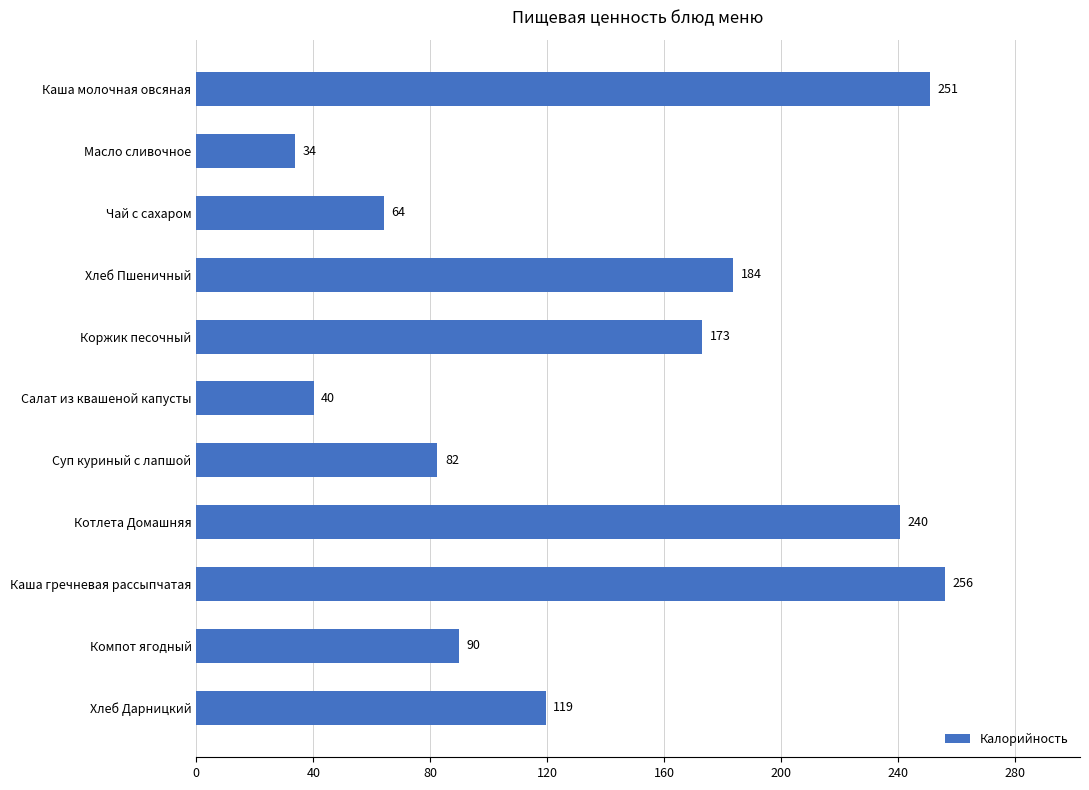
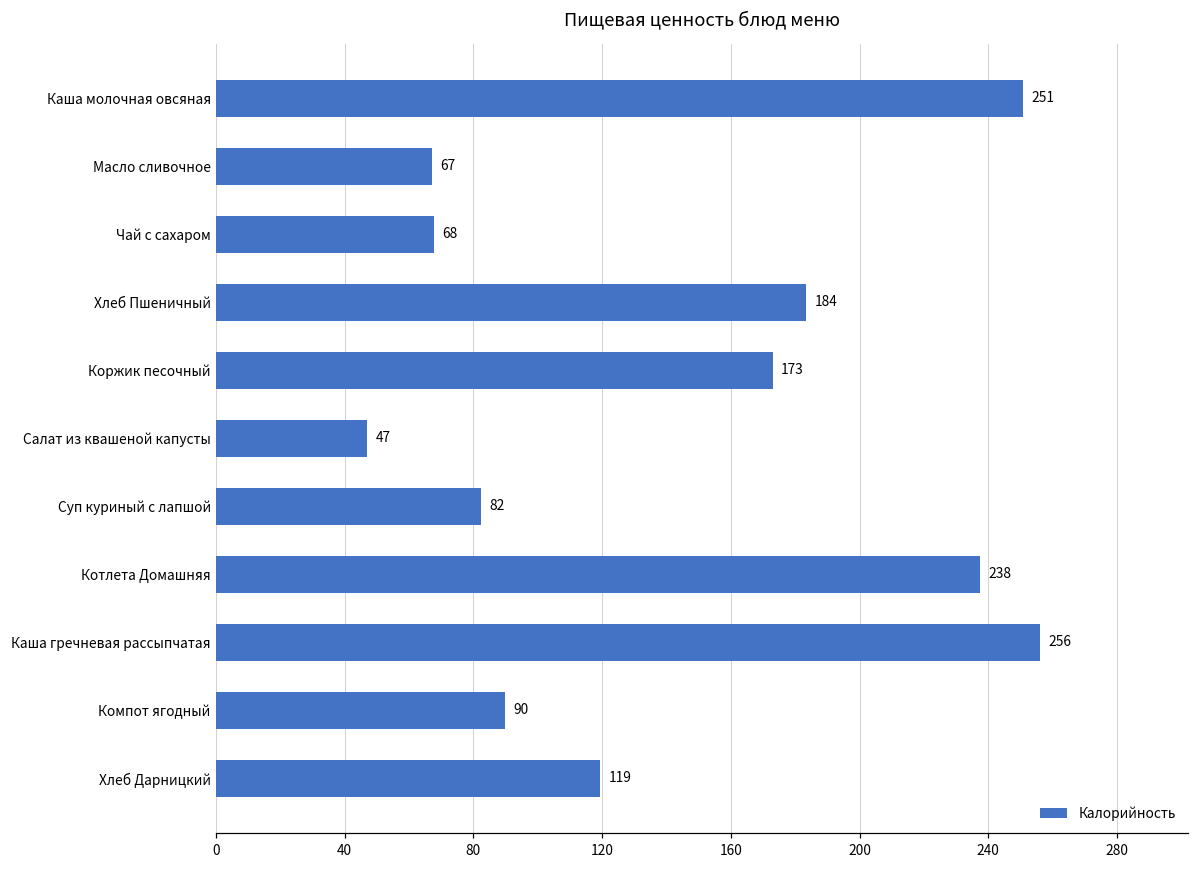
  {
    "Каша молочная овсяная": 251,
-   "Масло сливочное": 34,
-   "Чай с сахаром": 64,
+   "Масло сливочное": 67,
+   "Чай с сахаром": 68,
    "Хлеб Пшеничный": 184,
    "Коржик песочный": 173,
-   "Салат из квашеной капусты": 40,
+   "Салат из квашеной капусты": 47,
    "Суп куриный с лапшой": 82,
-   "Котлета Домашняя": 240,
+   "Котлета Домашняя": 238,
    "Каша гречневая рассыпчатая": 256,
    "Компот ягодный": 90,
    "Хлеб Дарницкий": 119
  }
